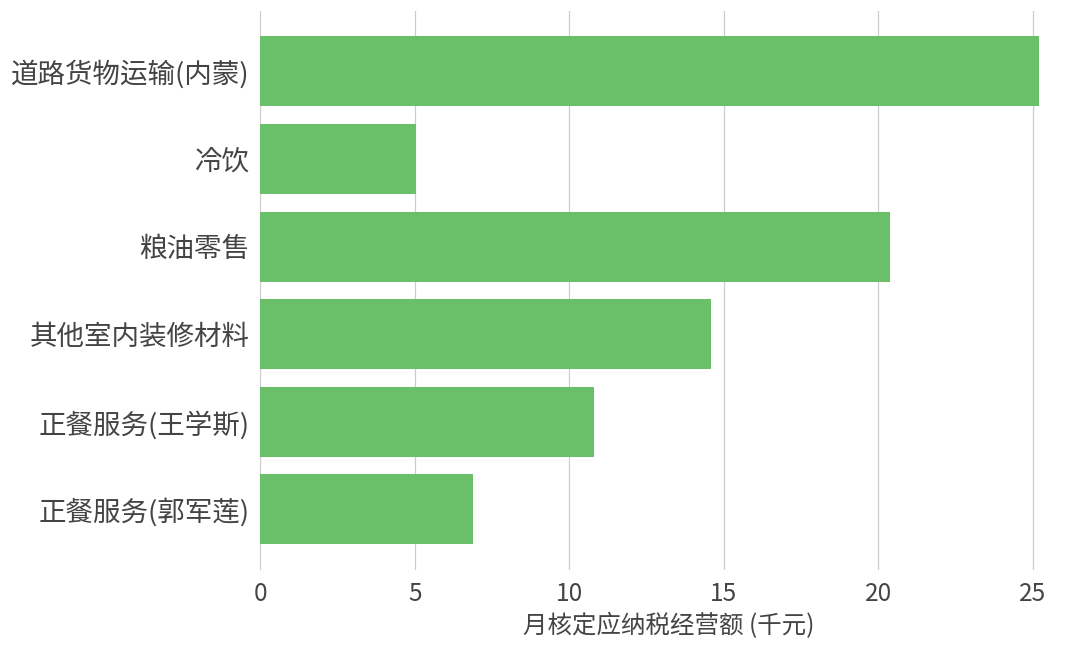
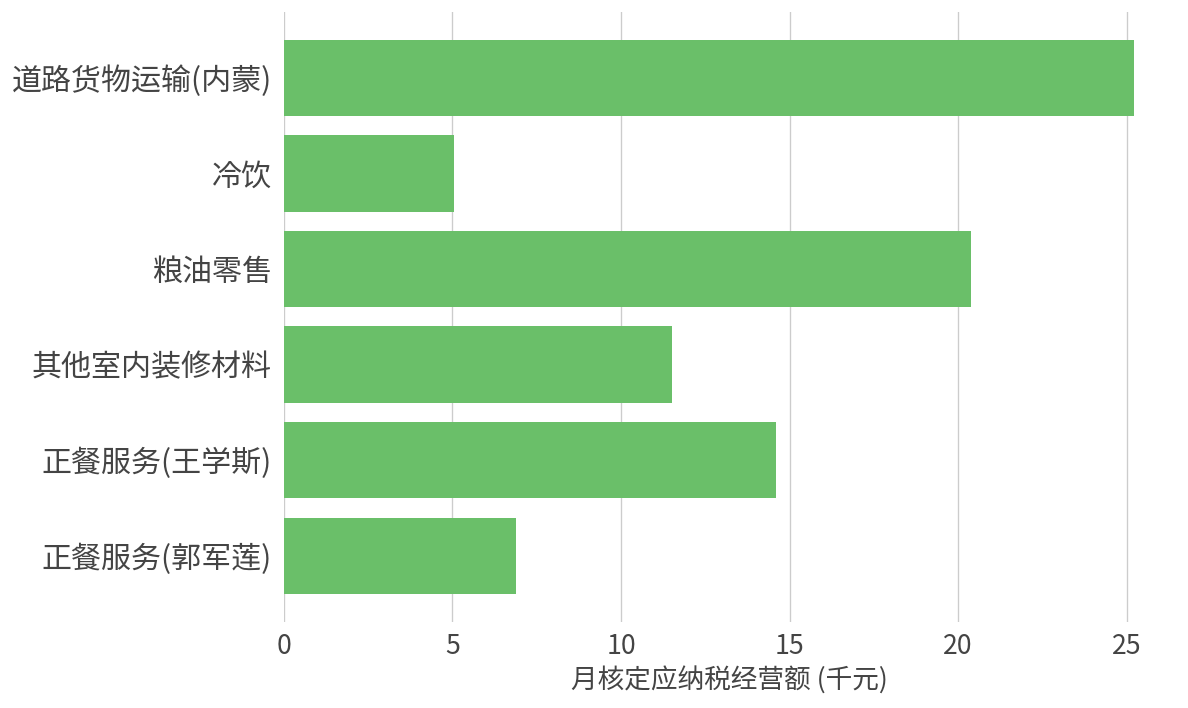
  {
    "道路货物运输(内蒙)": 25.2,
    "冷饮": 5.0,
    "粮油零售": 20.4,
-   "其他室内装修材料": 14.6,
-   "正餐服务(王学斯)": 10.8,
+   "其他室内装修材料": 11.5,
+   "正餐服务(王学斯)": 14.6,
    "正餐服务(郭军莲)": 6.9
  }
